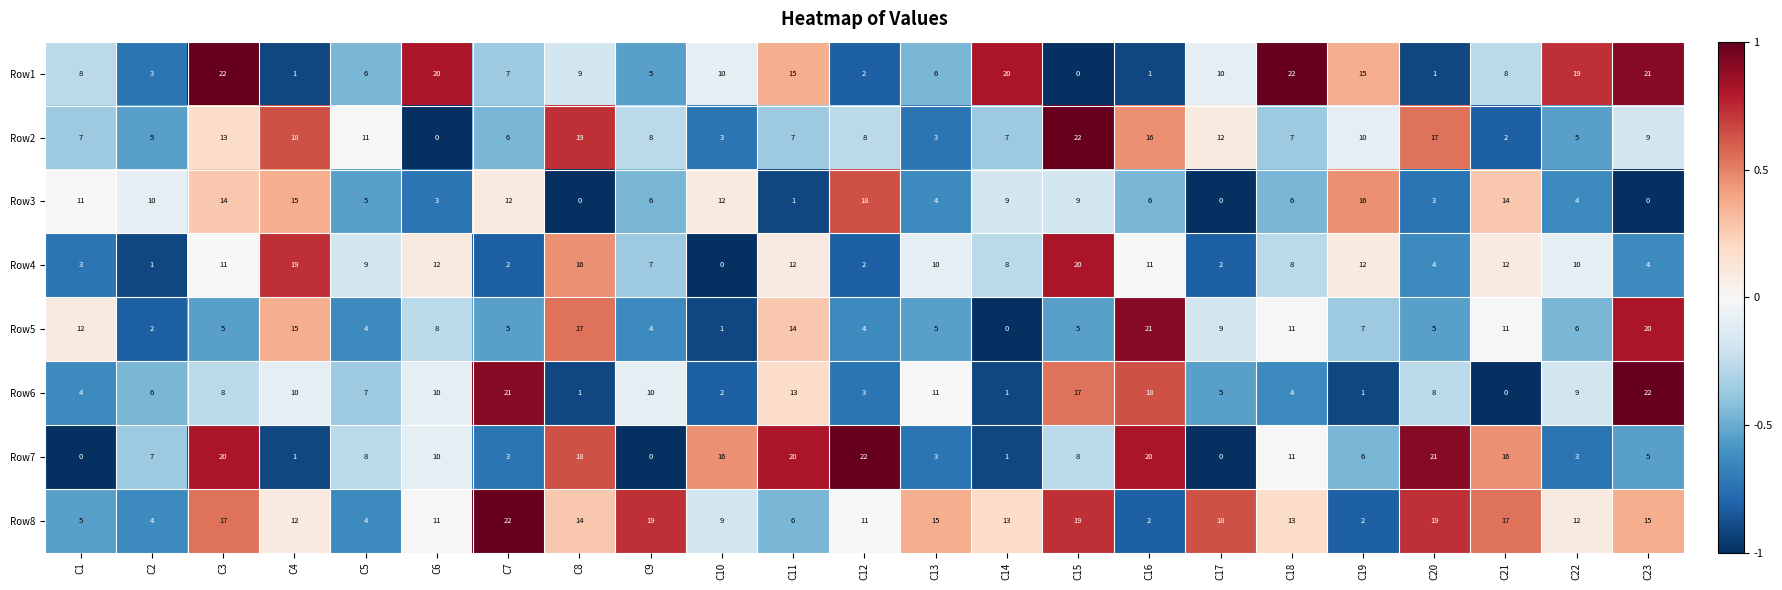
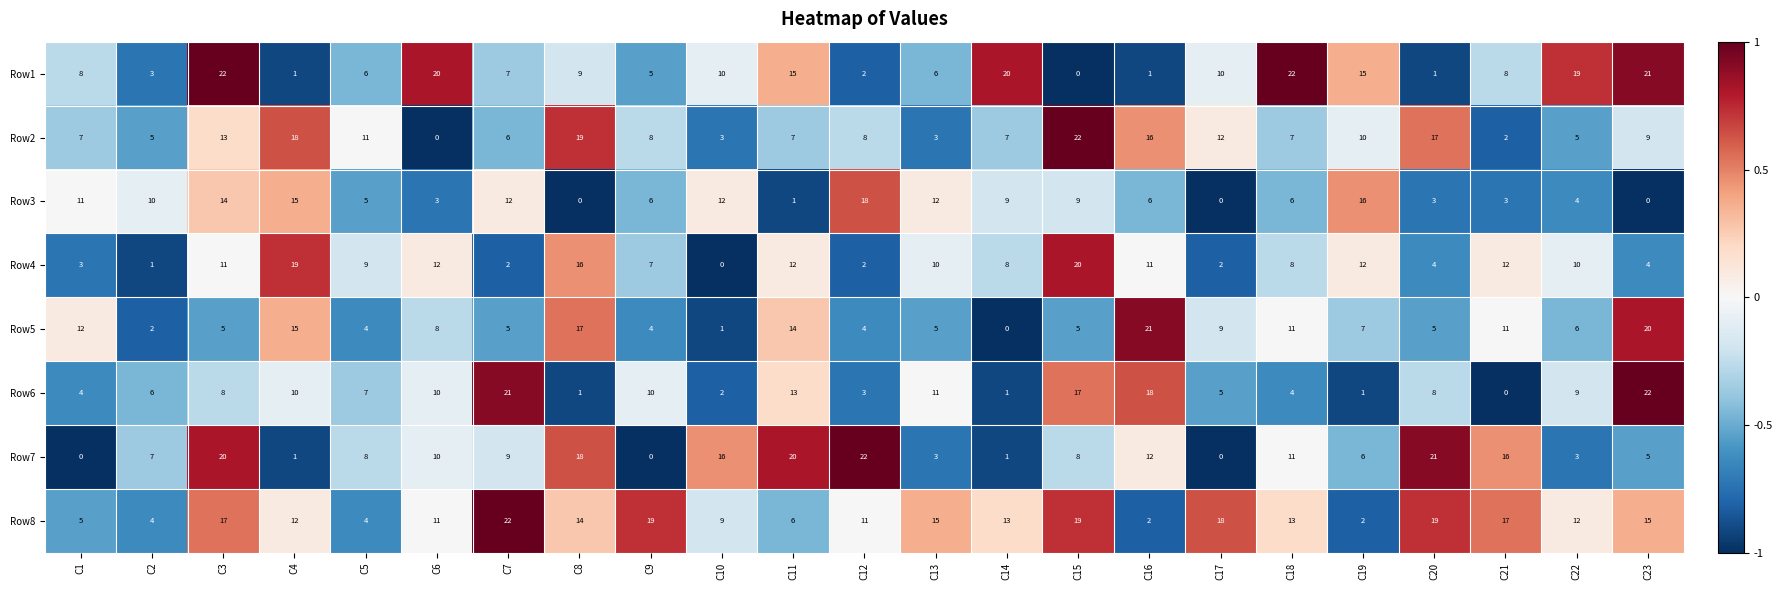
  {
    "Row1": {
      "C1": 8,
      "C2": 3,
      "C3": 22,
      "C4": 1,
      "C5": 6,
      "C6": 20,
      "C7": 7,
      "C8": 9,
      "C9": 5,
      "C10": 10,
      "C11": 15,
      "C12": 2,
      "C13": 6,
      "C14": 20,
      "C15": 0,
      "C16": 1,
      "C17": 10,
      "C18": 22,
      "C19": 15,
      "C20": 1,
      "C21": 8,
      "C22": 19,
      "C23": 21
    },
    "Row2": {
      "C1": 7,
      "C2": 5,
      "C3": 13,
      "C4": 18,
      "C5": 11,
      "C6": 0,
      "C7": 6,
      "C8": 19,
      "C9": 8,
      "C10": 3,
      "C11": 7,
      "C12": 8,
      "C13": 3,
      "C14": 7,
      "C15": 22,
      "C16": 16,
      "C17": 12,
      "C18": 7,
      "C19": 10,
      "C20": 17,
      "C21": 2,
      "C22": 5,
      "C23": 9
    },
    "Row3": {
      "C1": 11,
      "C2": 10,
      "C3": 14,
      "C4": 15,
      "C5": 5,
      "C6": 3,
      "C7": 12,
      "C8": 0,
      "C9": 6,
      "C10": 12,
      "C11": 1,
      "C12": 18,
-     "C13": 4,
+     "C13": 12,
      "C14": 9,
      "C15": 9,
      "C16": 6,
      "C17": 0,
      "C18": 6,
      "C19": 16,
      "C20": 3,
-     "C21": 14,
+     "C21": 3,
      "C22": 4,
      "C23": 0
    },
    "Row4": {
      "C1": 3,
      "C2": 1,
      "C3": 11,
      "C4": 19,
      "C5": 9,
      "C6": 12,
      "C7": 2,
      "C8": 16,
      "C9": 7,
      "C10": 0,
      "C11": 12,
      "C12": 2,
      "C13": 10,
      "C14": 8,
      "C15": 20,
      "C16": 11,
      "C17": 2,
      "C18": 8,
      "C19": 12,
      "C20": 4,
      "C21": 12,
      "C22": 10,
      "C23": 4
    },
    "Row5": {
      "C1": 12,
      "C2": 2,
      "C3": 5,
      "C4": 15,
      "C5": 4,
      "C6": 8,
      "C7": 5,
      "C8": 17,
      "C9": 4,
      "C10": 1,
      "C11": 14,
      "C12": 4,
      "C13": 5,
      "C14": 0,
      "C15": 5,
      "C16": 21,
      "C17": 9,
      "C18": 11,
      "C19": 7,
      "C20": 5,
      "C21": 11,
      "C22": 6,
      "C23": 20
    },
    "Row6": {
      "C1": 4,
      "C2": 6,
      "C3": 8,
      "C4": 10,
      "C5": 7,
      "C6": 10,
      "C7": 21,
      "C8": 1,
      "C9": 10,
      "C10": 2,
      "C11": 13,
      "C12": 3,
      "C13": 11,
      "C14": 1,
      "C15": 17,
      "C16": 18,
      "C17": 5,
      "C18": 4,
      "C19": 1,
      "C20": 8,
      "C21": 0,
      "C22": 9,
      "C23": 22
    },
    "Row7": {
      "C1": 0,
      "C2": 7,
      "C3": 20,
      "C4": 1,
      "C5": 8,
      "C6": 10,
-     "C7": 3,
+     "C7": 9,
      "C8": 18,
      "C9": 0,
      "C10": 16,
      "C11": 20,
      "C12": 22,
      "C13": 3,
      "C14": 1,
      "C15": 8,
-     "C16": 20,
+     "C16": 12,
      "C17": 0,
      "C18": 11,
      "C19": 6,
      "C20": 21,
      "C21": 16,
      "C22": 3,
      "C23": 5
    },
    "Row8": {
      "C1": 5,
      "C2": 4,
      "C3": 17,
      "C4": 12,
      "C5": 4,
      "C6": 11,
      "C7": 22,
      "C8": 14,
      "C9": 19,
      "C10": 9,
      "C11": 6,
      "C12": 11,
      "C13": 15,
      "C14": 13,
      "C15": 19,
      "C16": 2,
      "C17": 18,
      "C18": 13,
      "C19": 2,
      "C20": 19,
      "C21": 17,
      "C22": 12,
      "C23": 15
    }
  }
